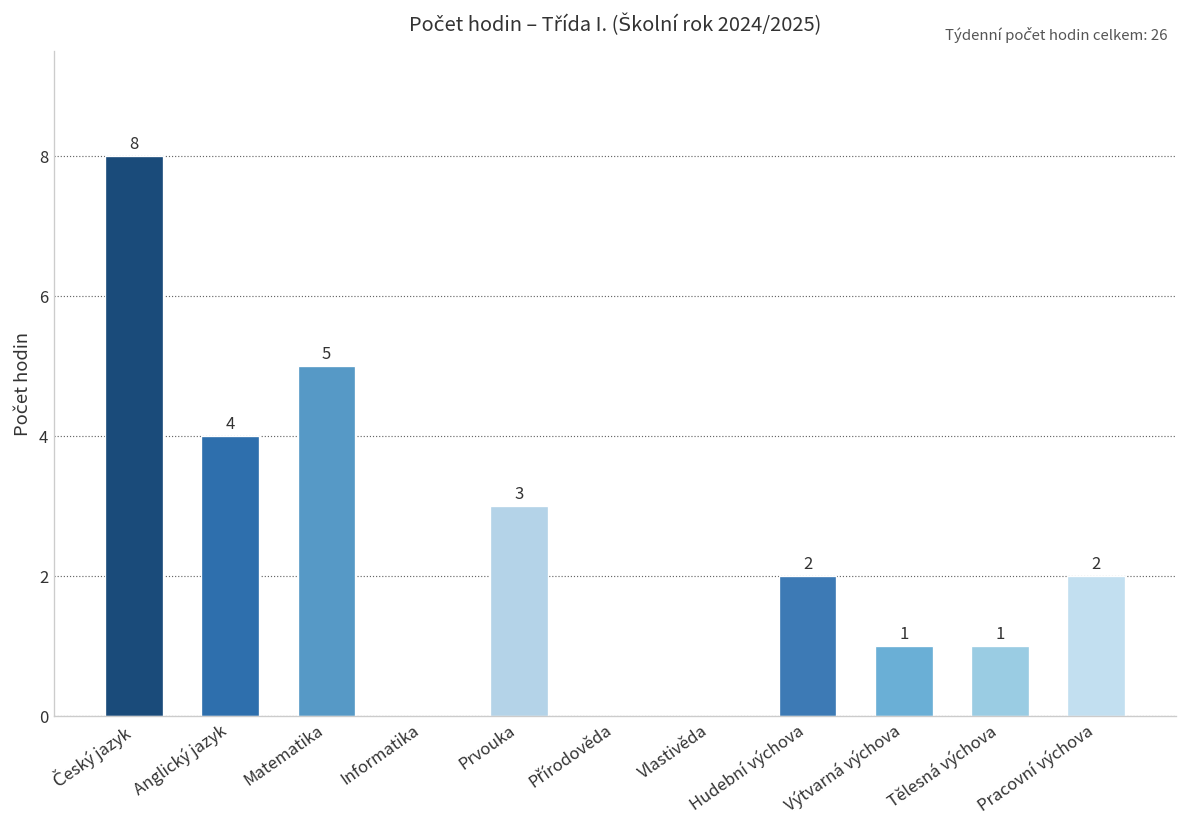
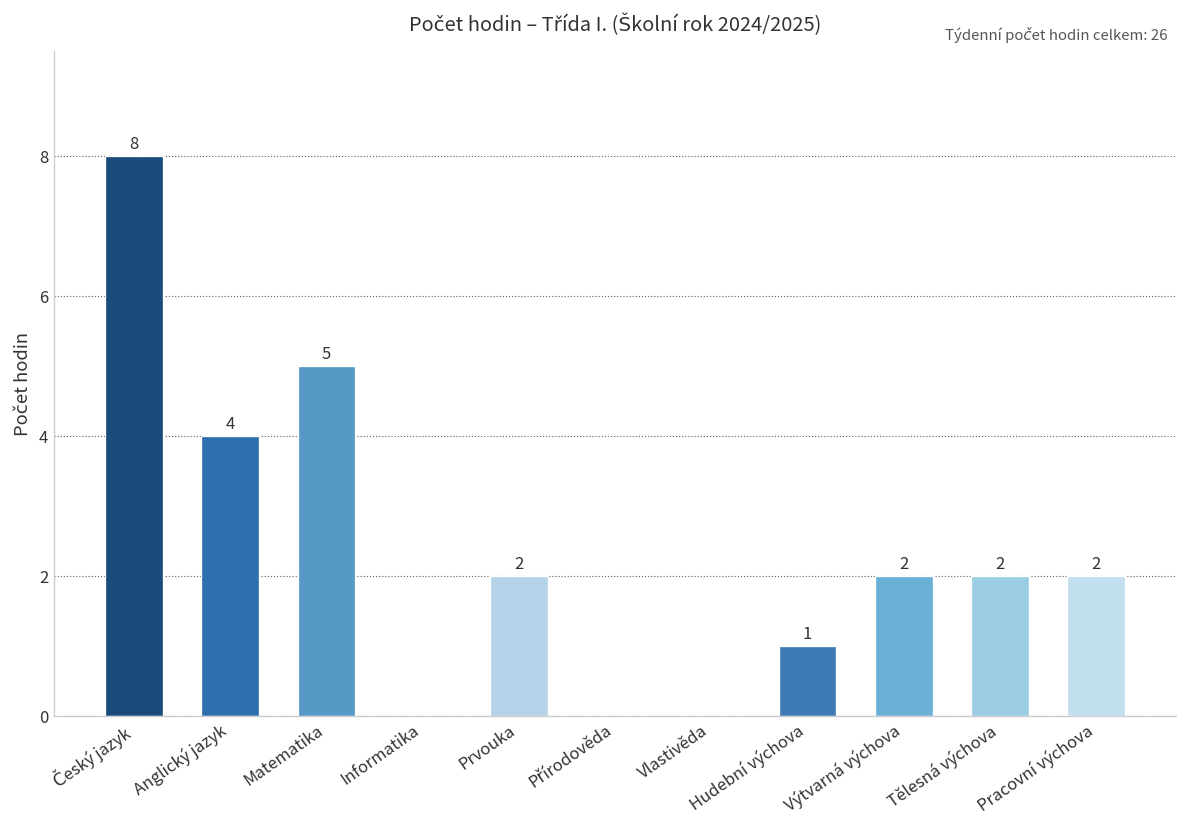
  {
    "Český jazyk": 8,
    "Anglický jazyk": 4,
    "Matematika": 5,
-   "Prvouka": 3,
-   "Hudební výchova": 2,
-   "Výtvarná výchova": 1,
-   "Tělesná výchova": 1,
+   "Prvouka": 2,
+   "Hudební výchova": 1,
+   "Výtvarná výchova": 2,
+   "Tělesná výchova": 2,
    "Pracovní výchova": 2
  }
